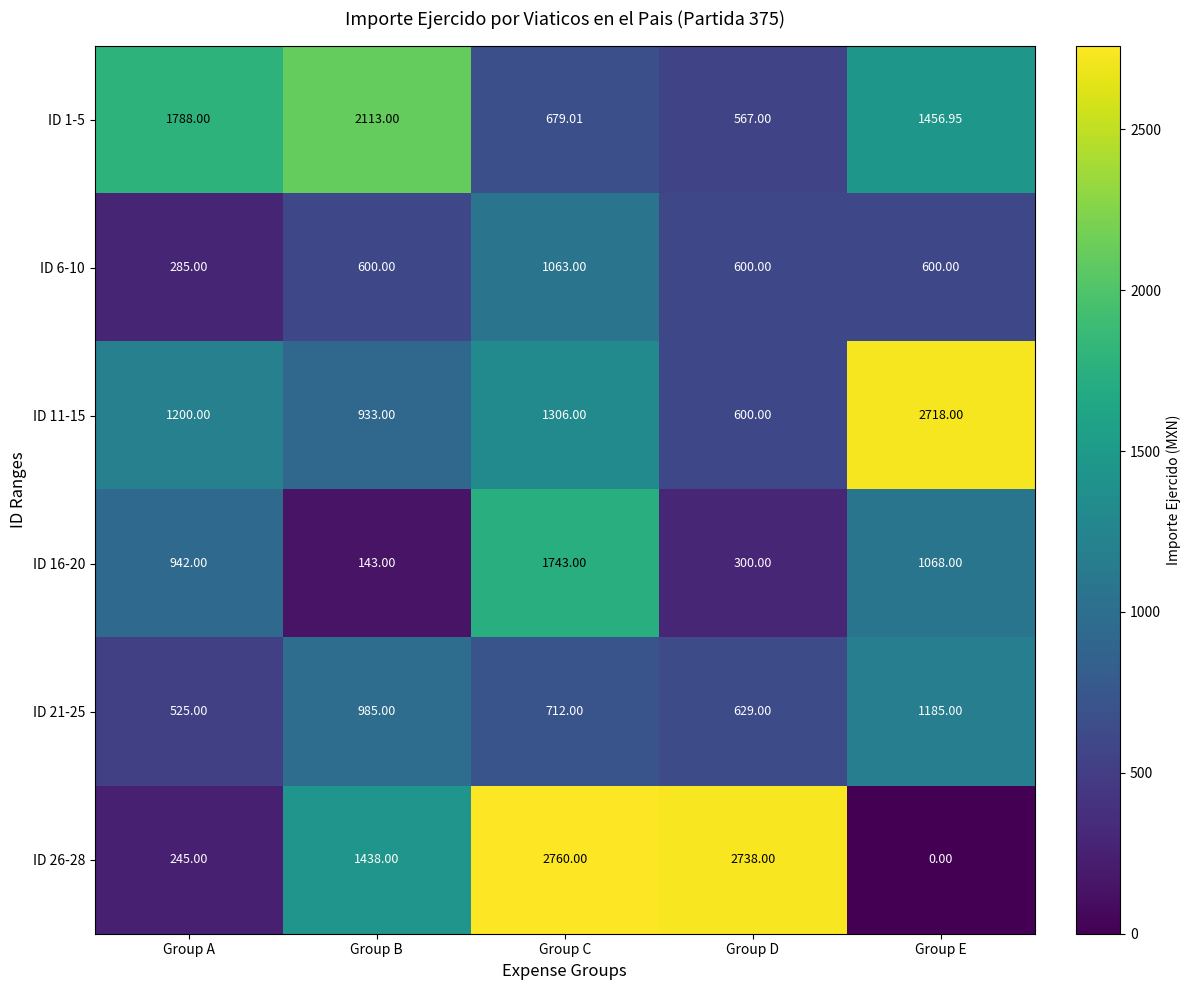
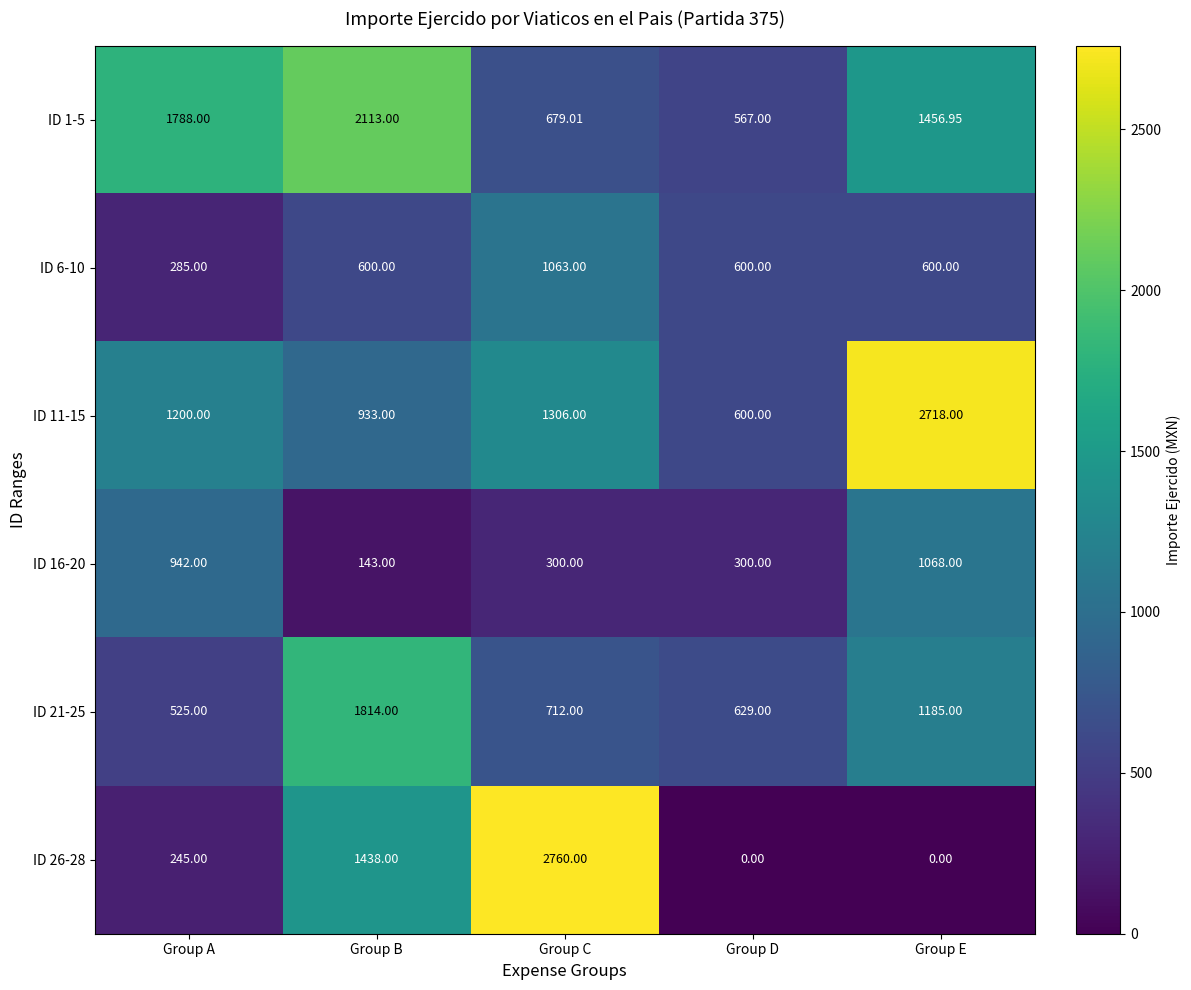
  {
    "ID 1-5": {
      "Group A": 1788.00,
      "Group B": 2113.00,
      "Group C": 679.01,
      "Group D": 567.00,
      "Group E": 1456.95
    },
    "ID 6-10": {
      "Group A": 285.00,
      "Group B": 600.00,
      "Group C": 1063.00,
      "Group D": 600.00,
      "Group E": 600.00
    },
    "ID 11-15": {
      "Group A": 1200.00,
      "Group B": 933.00,
      "Group C": 1306.00,
      "Group D": 600.00,
      "Group E": 2718.00
    },
    "ID 16-20": {
      "Group A": 942.00,
      "Group B": 143.00,
-     "Group C": 1743.00,
+     "Group C": 300.00,
      "Group D": 300.00,
      "Group E": 1068.00
    },
    "ID 21-25": {
      "Group A": 525.00,
-     "Group B": 985.00,
+     "Group B": 1814.00,
      "Group C": 712.00,
      "Group D": 629.00,
      "Group E": 1185.00
    },
    "ID 26-28": {
      "Group A": 245.00,
      "Group B": 1438.00,
      "Group C": 2760.00,
-     "Group D": 2738.00,
+     "Group D": 0.00,
      "Group E": 0.00
    }
  }
